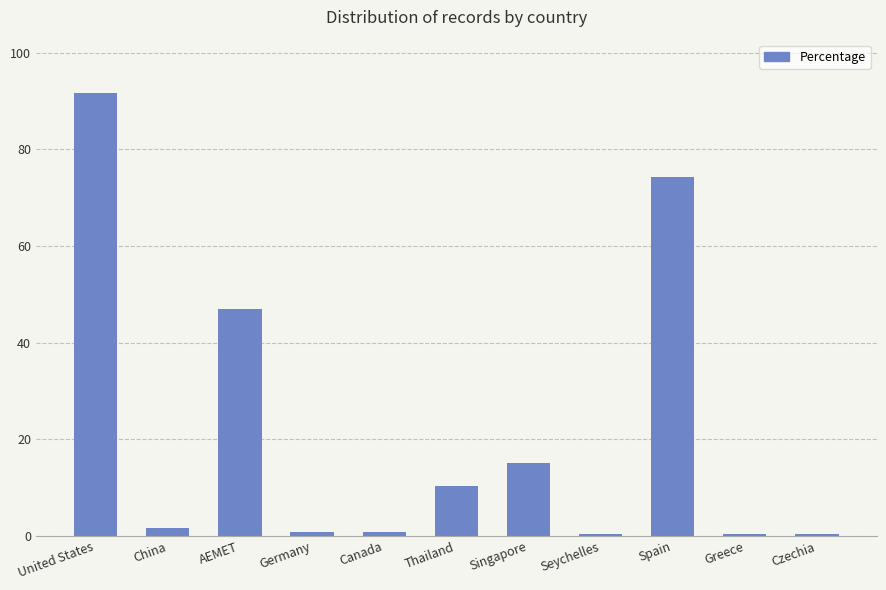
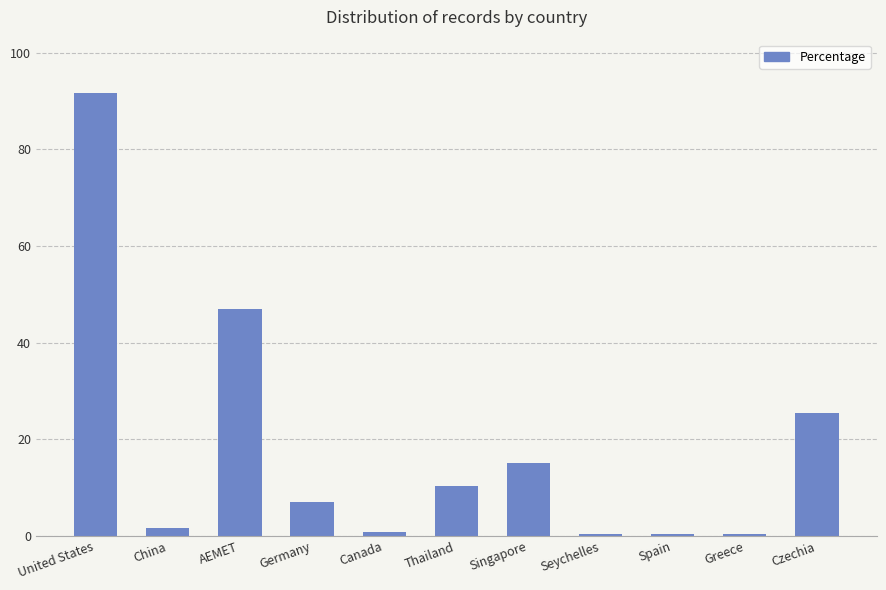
  {
    "United States": 92,
    "China": 2,
    "AEMET": 47,
-   "Germany": 1,
+   "Germany": 7,
    "Canada": 1,
    "Thailand": 10,
    "Singapore": 15,
-   "Spain": 74,
-   "Czechia": 0
+   "Spain": 0,
+   "Czechia": 25
  }
